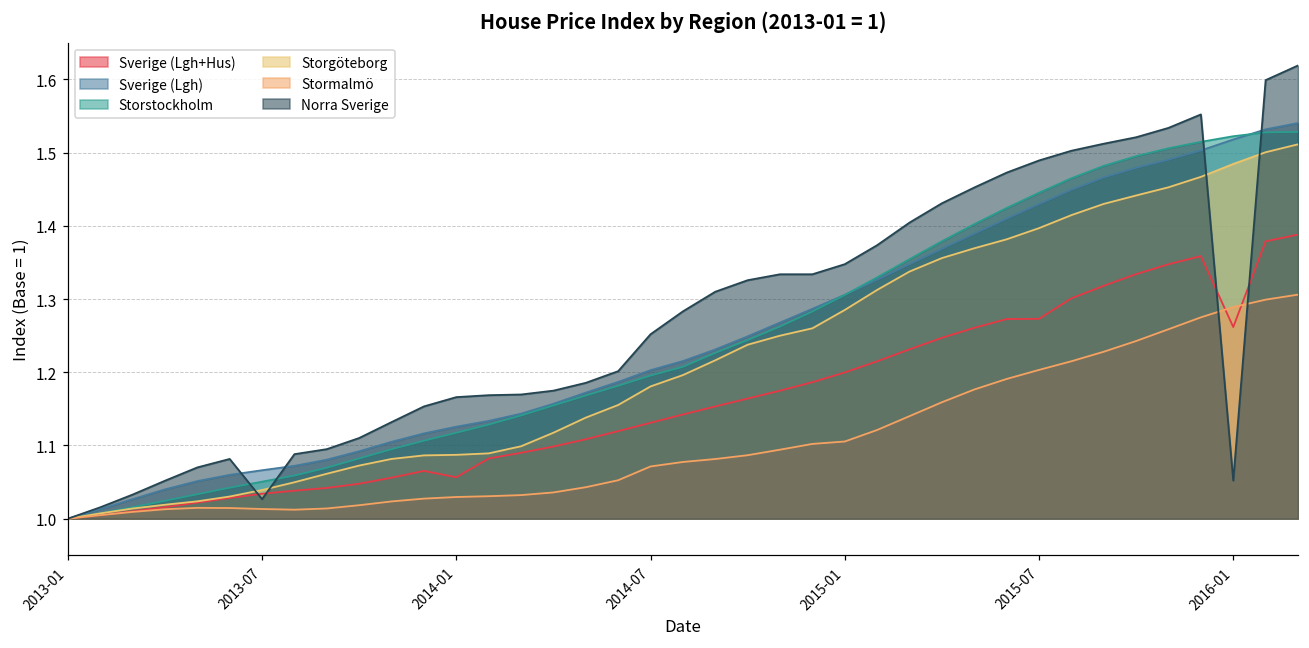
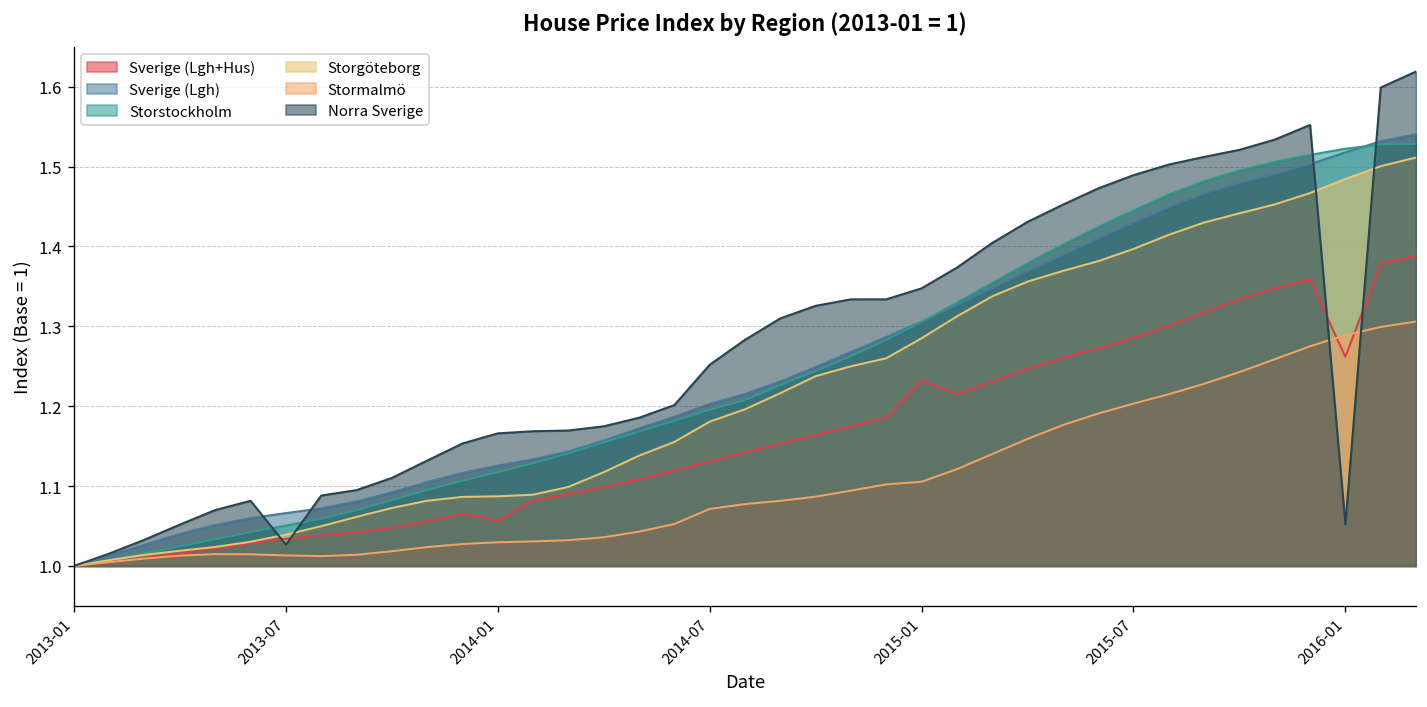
  {
    "Sverige (Lgh+Hus)": {
      "2013-07": 1.03,
      "2014-01": 1.06,
      "2014-07": 1.13,
-     "2015-01": 1.20,
-     "2015-07": 1.27,
+     "2015-01": 1.23,
+     "2015-07": 1.29,
      "2016-01": 1.26
    },
    "Norra Sverige": {
      "2013-07": 1.03,
      "2014-01": 1.17,
      "2014-07": 1.25,
      "2015-01": 1.35,
      "2015-07": 1.49,
      "2016-01": 1.05
    }
  }
